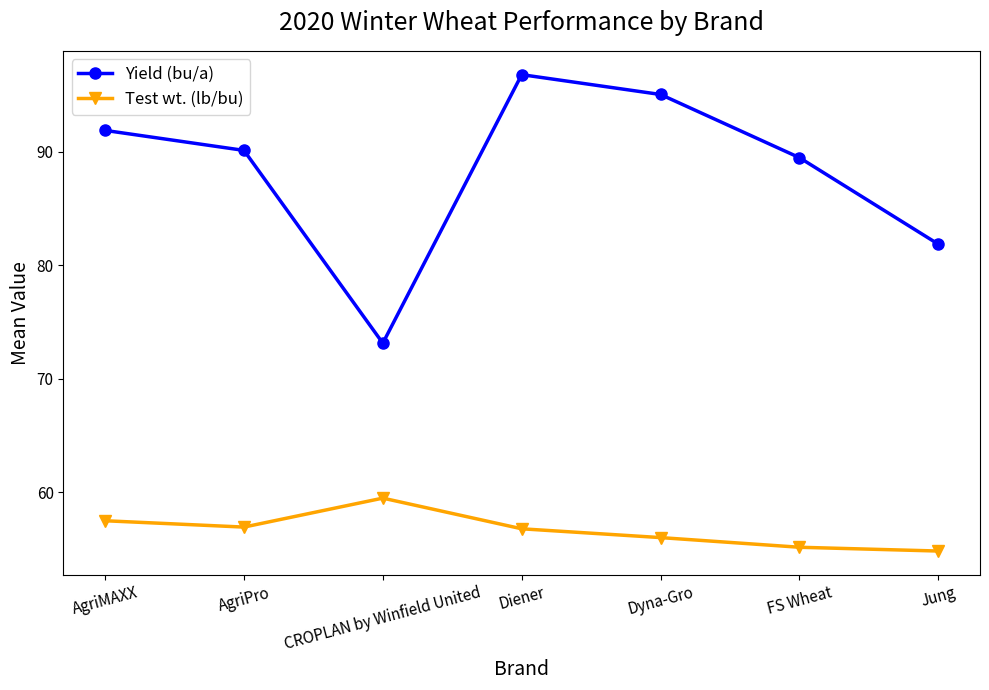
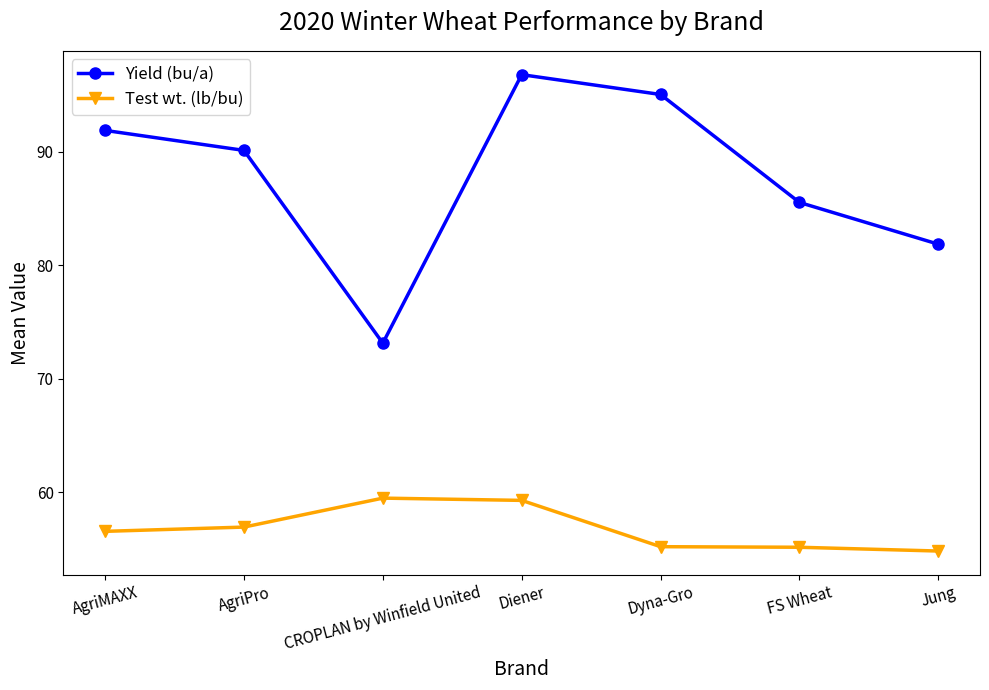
  {
    "Yield (bu/a)": {
      "AgriMAXX": 91.9,
      "AgriPro": 90.1,
      "CROPLAN by Winfield United": 73.1,
      "Diener": 96.8,
      "Dyna-Gro": 95.0,
-     "FS Wheat": 89.5,
+     "FS Wheat": 85.5,
      "Jung": 81.9
    },
    "Test wt. (lb/bu)": {
-     "AgriMAXX": 57.5,
+     "AgriMAXX": 56.6,
      "AgriPro": 57.0,
      "CROPLAN by Winfield United": 59.5,
-     "Diener": 56.8,
-     "Dyna-Gro": 56.0,
+     "Diener": 59.3,
+     "Dyna-Gro": 55.2,
      "FS Wheat": 55.2,
      "Jung": 54.8
    }
  }
